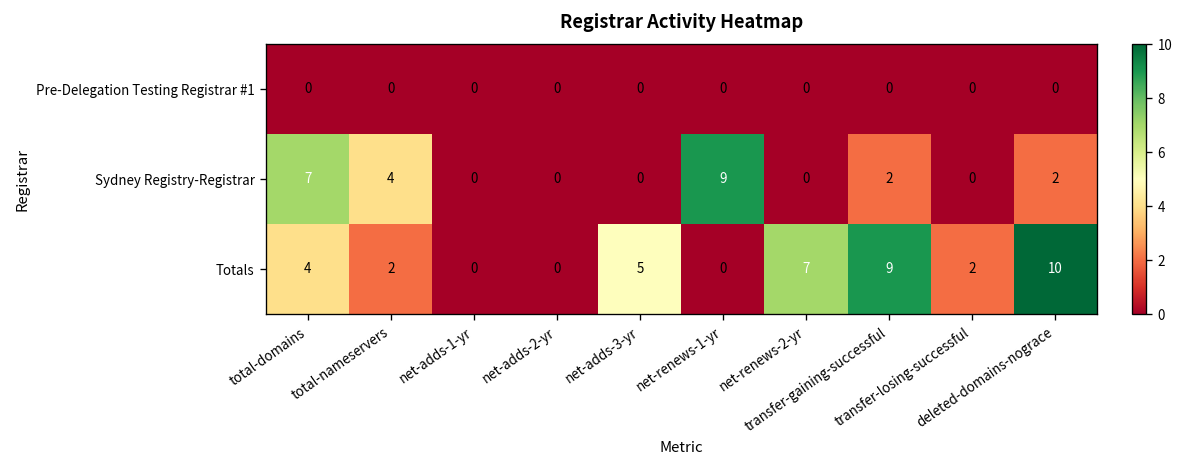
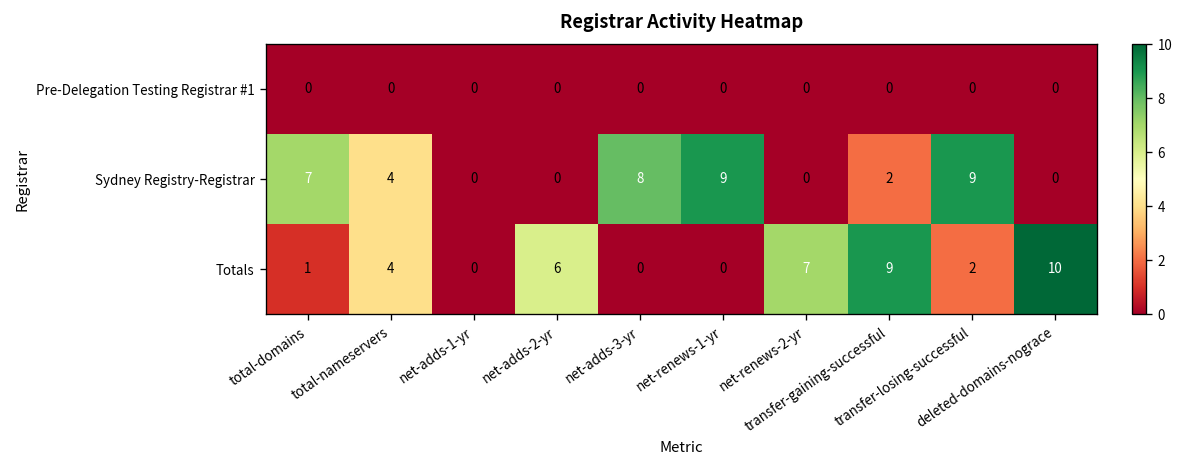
  {
    "Pre-Delegation Testing Registrar #1": {
      "total-domains": 0,
      "total-nameservers": 0,
      "net-adds-1-yr": 0,
      "net-adds-2-yr": 0,
      "net-adds-3-yr": 0,
      "net-renews-1-yr": 0,
      "net-renews-2-yr": 0,
      "transfer-gaining-successful": 0,
      "transfer-losing-successful": 0,
      "deleted-domains-nograce": 0
    },
    "Sydney Registry-Registrar": {
      "total-domains": 7,
      "total-nameservers": 4,
      "net-adds-1-yr": 0,
      "net-adds-2-yr": 0,
-     "net-adds-3-yr": 0,
+     "net-adds-3-yr": 8,
      "net-renews-1-yr": 9,
      "net-renews-2-yr": 0,
      "transfer-gaining-successful": 2,
-     "transfer-losing-successful": 0,
-     "deleted-domains-nograce": 2
+     "transfer-losing-successful": 9,
+     "deleted-domains-nograce": 0
    },
    "Totals": {
-     "total-domains": 4,
-     "total-nameservers": 2,
+     "total-domains": 1,
+     "total-nameservers": 4,
      "net-adds-1-yr": 0,
-     "net-adds-2-yr": 0,
-     "net-adds-3-yr": 5,
+     "net-adds-2-yr": 6,
+     "net-adds-3-yr": 0,
      "net-renews-1-yr": 0,
      "net-renews-2-yr": 7,
      "transfer-gaining-successful": 9,
      "transfer-losing-successful": 2,
      "deleted-domains-nograce": 10
    }
  }
